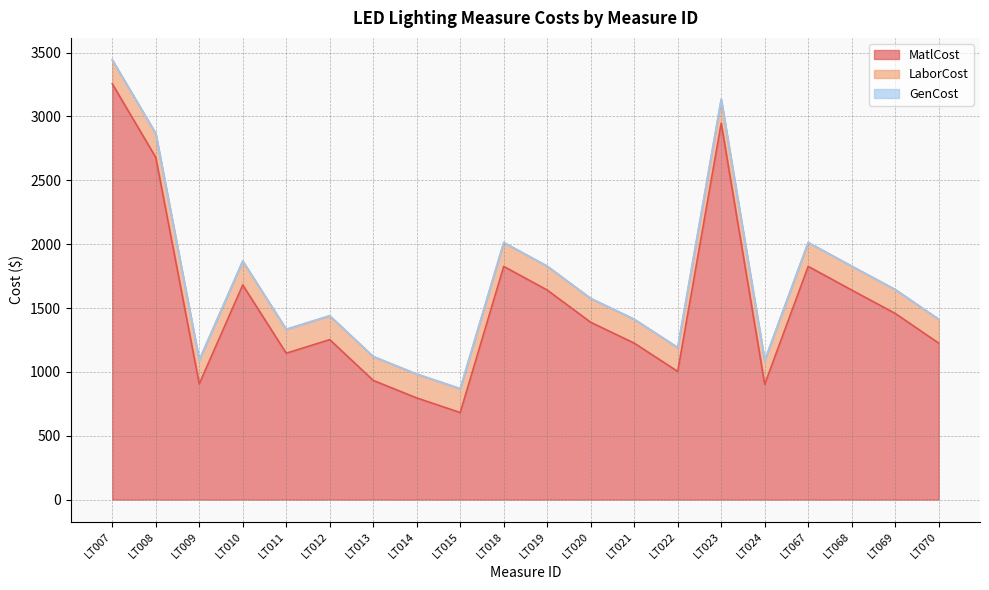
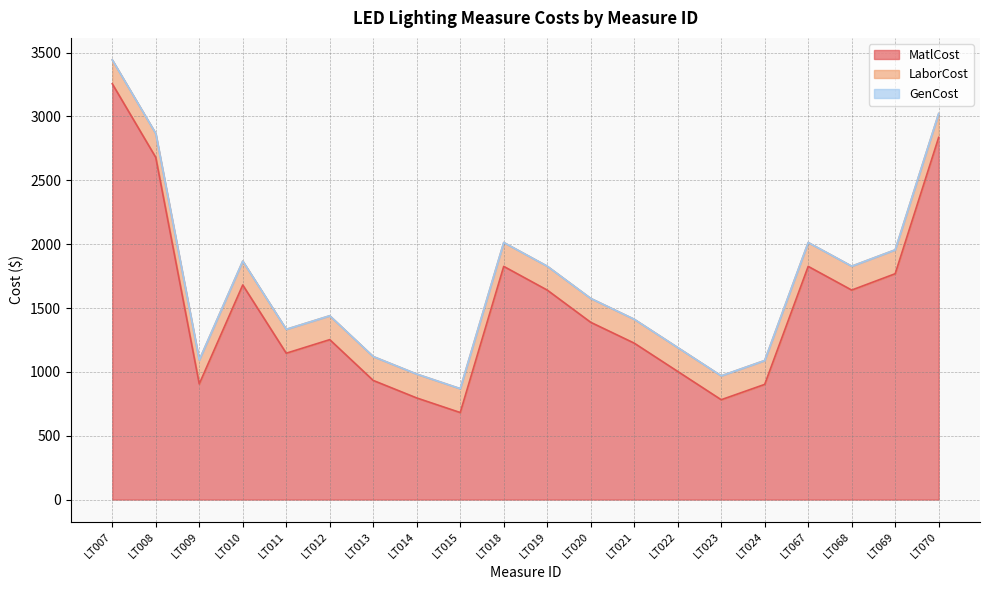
  {
    "MatlCost": {
      "LT007": 3260,
      "LT008": 2680,
      "LT009": 910,
      "LT010": 1680,
      "LT011": 1150,
      "LT012": 1250,
      "LT013": 930,
      "LT014": 800,
      "LT015": 680,
      "LT018": 1830,
      "LT019": 1640,
      "LT020": 1390,
      "LT021": 1230,
      "LT022": 1000,
-     "LT023": 2950,
+     "LT023": 780,
      "LT024": 900,
      "LT067": 1830,
      "LT068": 1640,
-     "LT069": 1460,
-     "LT070": 1230
+     "LT069": 1770,
+     "LT070": 2840
    }
  }
